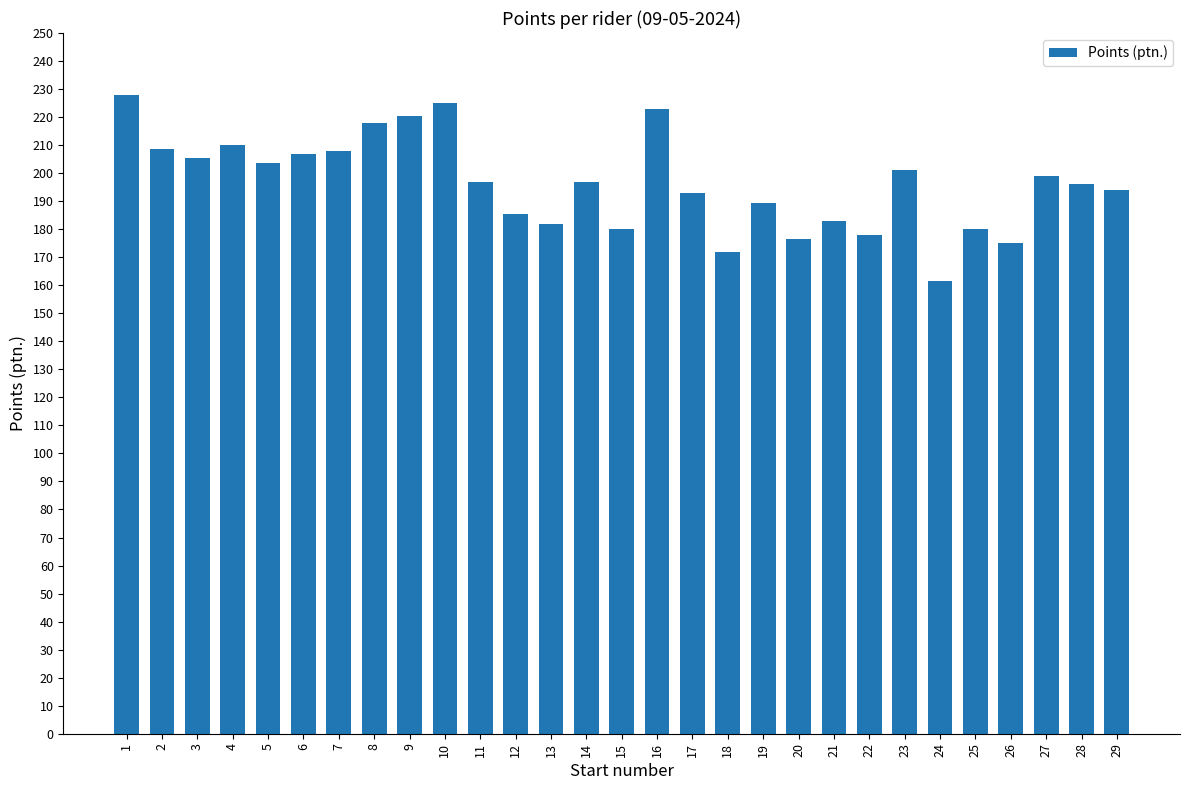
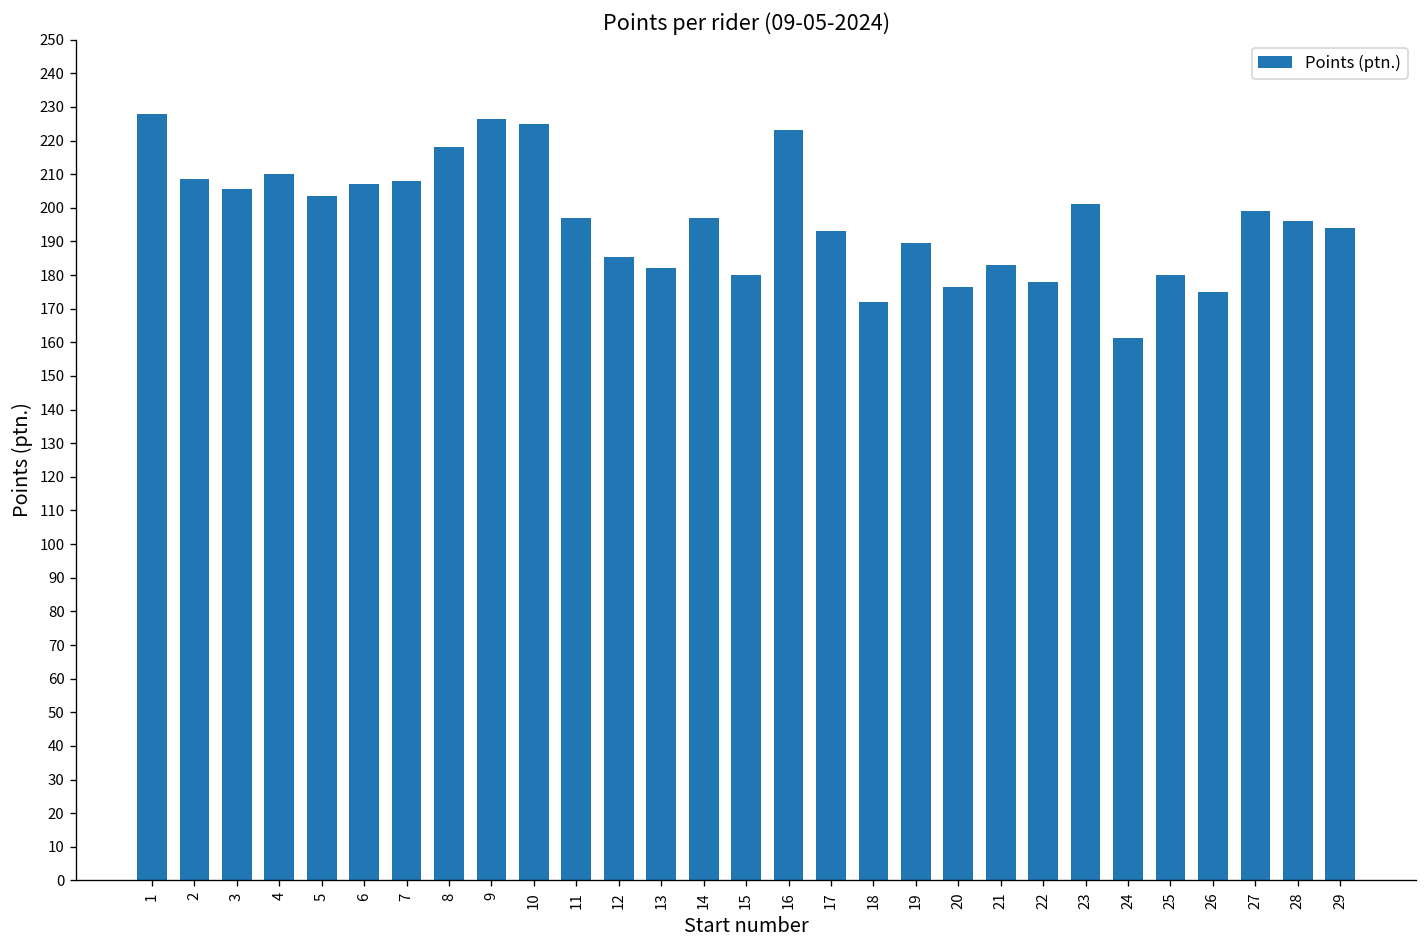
  {
    "1": 228,
    "2": 209,
    "3": 206,
    "4": 210,
    "5": 204,
    "6": 207,
    "7": 208,
    "8": 218,
-   "9": 221,
+   "9": 226,
    "10": 225,
    "11": 197,
    "12": 186,
    "13": 182,
    "14": 197,
    "15": 180,
    "16": 223,
    "17": 193,
    "18": 172,
    "19": 190,
    "20": 177,
    "21": 183,
    "22": 178,
    "23": 201,
    "24": 161,
    "25": 180,
    "26": 175,
    "27": 199,
    "28": 196,
    "29": 194
  }
